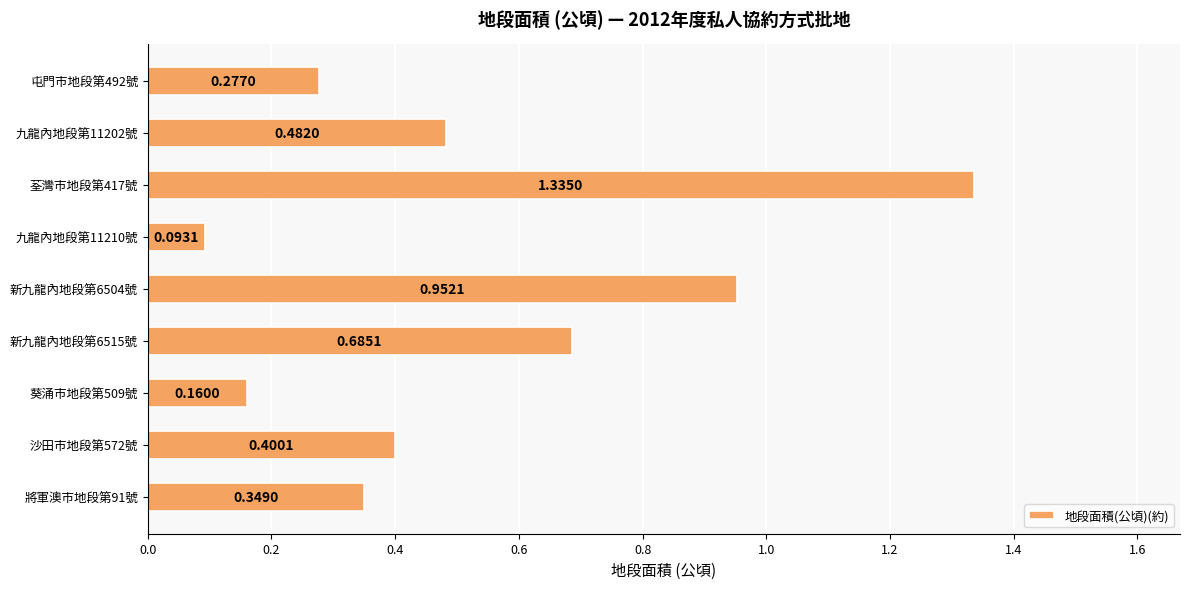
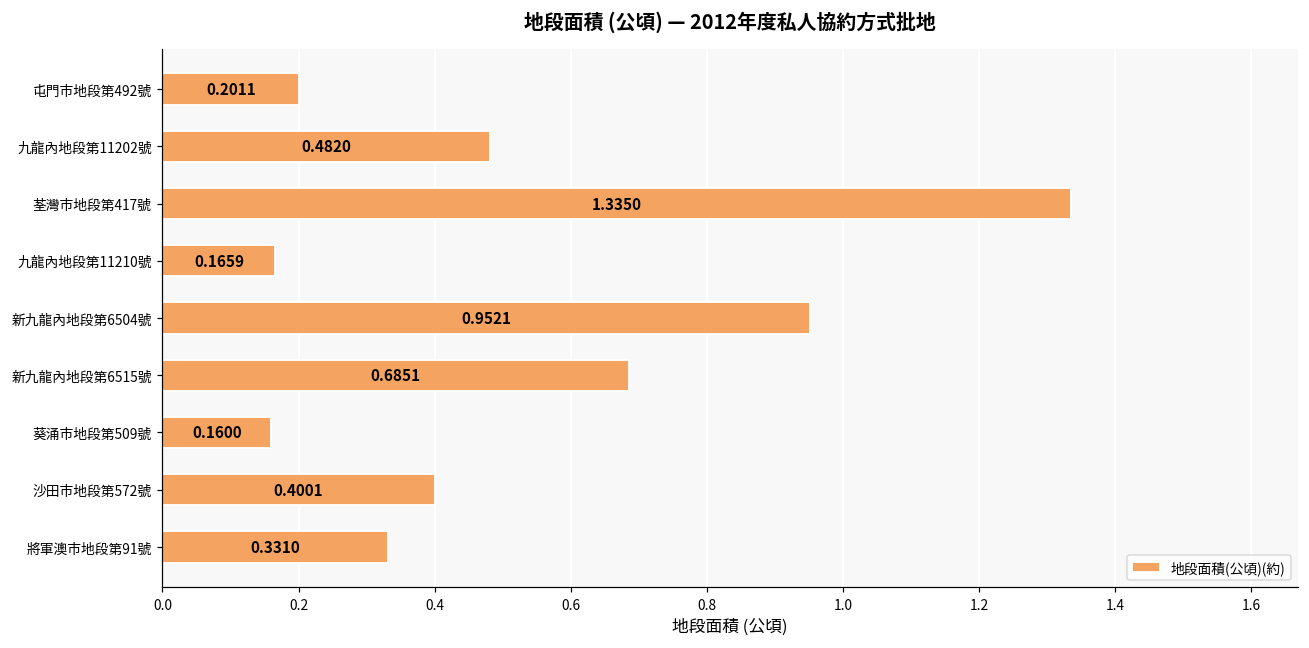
  {
-   "屯門市地段第492號": 0.2770,
+   "屯門市地段第492號": 0.2011,
    "九龍內地段第11202號": 0.4820,
    "荃灣市地段第417號": 1.3350,
-   "九龍內地段第11210號": 0.0931,
+   "九龍內地段第11210號": 0.1659,
    "新九龍內地段第6504號": 0.9521,
    "新九龍內地段第6515號": 0.6851,
    "葵涌市地段第509號": 0.1600,
    "沙田市地段第572號": 0.4001,
-   "將軍澳市地段第91號": 0.3490
+   "將軍澳市地段第91號": 0.3310
  }
